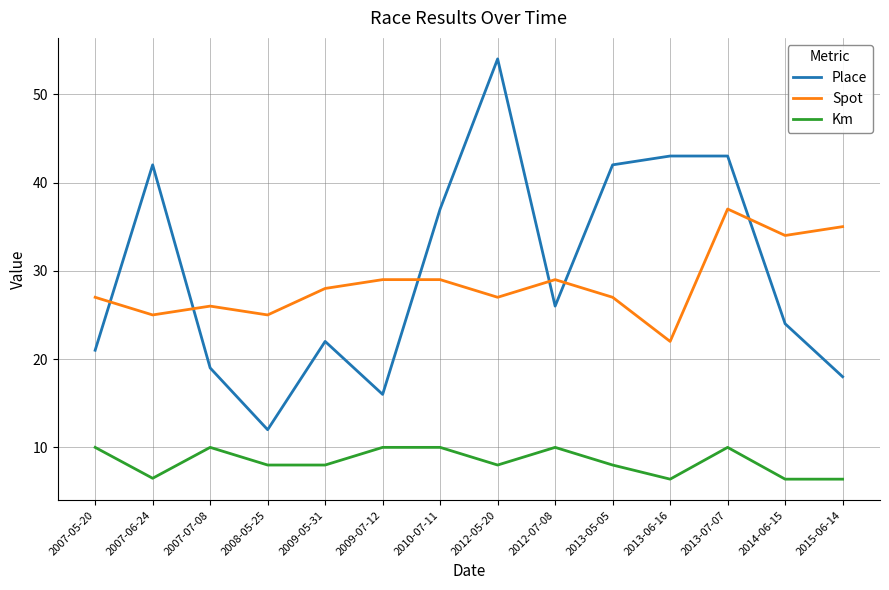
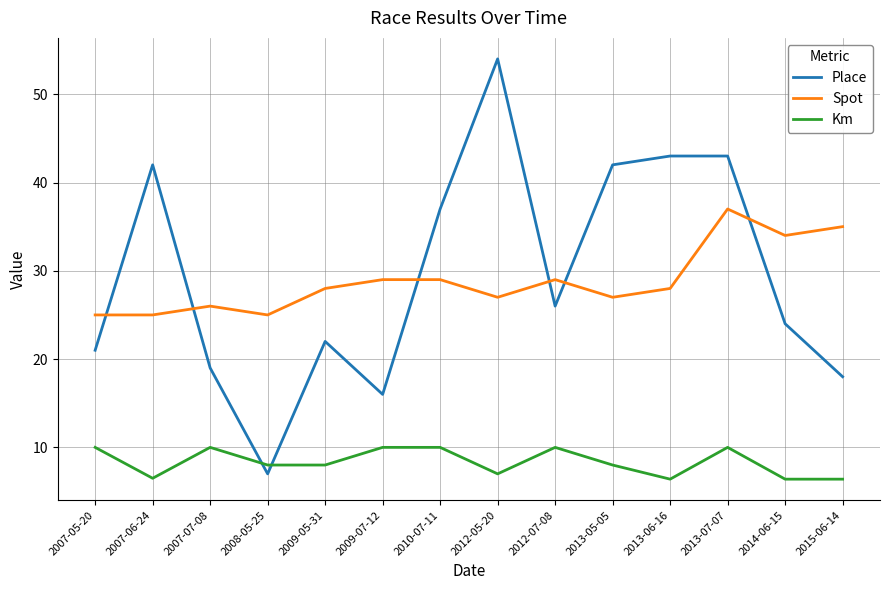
  {
    "Place": {
      "2007-05-20": 21,
      "2007-06-24": 42,
      "2007-07-08": 19,
-     "2008-05-25": 12,
+     "2008-05-25": 7,
      "2009-05-31": 22,
      "2009-07-12": 16,
      "2010-07-11": 37,
      "2012-05-20": 54,
      "2012-07-08": 26,
      "2013-05-05": 42,
      "2013-06-16": 43,
      "2013-07-07": 43,
      "2014-06-15": 24,
      "2015-06-14": 18
    },
    "Spot": {
-     "2007-05-20": 27,
+     "2007-05-20": 25,
      "2007-06-24": 25,
      "2007-07-08": 26,
      "2008-05-25": 25,
      "2009-05-31": 28,
      "2009-07-12": 29,
      "2010-07-11": 29,
      "2012-05-20": 27,
      "2012-07-08": 29,
      "2013-05-05": 27,
-     "2013-06-16": 22,
+     "2013-06-16": 28,
      "2013-07-07": 37,
      "2014-06-15": 34,
      "2015-06-14": 35
    },
    "Km": {
      "2007-05-20": 10,
      "2007-06-24": 7,
      "2007-07-08": 10,
      "2008-05-25": 8,
      "2009-05-31": 8,
      "2009-07-12": 10,
      "2010-07-11": 10,
-     "2012-05-20": 8,
+     "2012-05-20": 7,
      "2012-07-08": 10,
      "2013-05-05": 8,
      "2013-06-16": 6,
      "2013-07-07": 10,
      "2014-06-15": 6,
      "2015-06-14": 6
    }
  }
